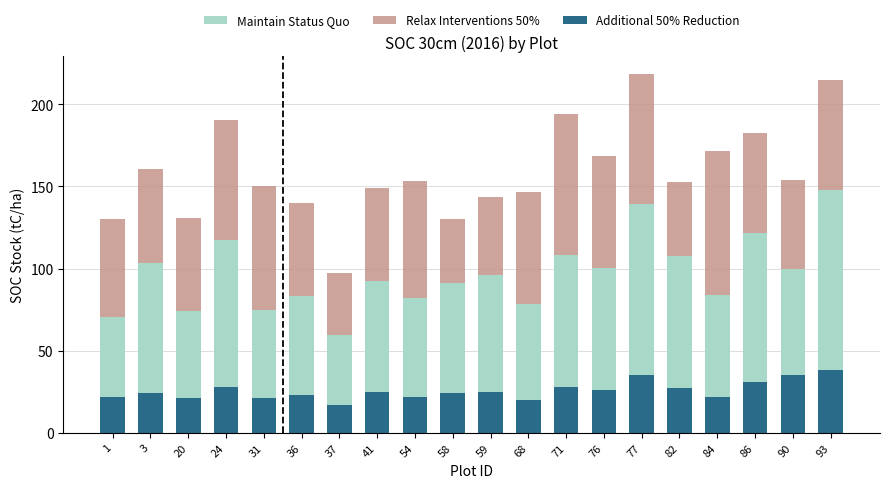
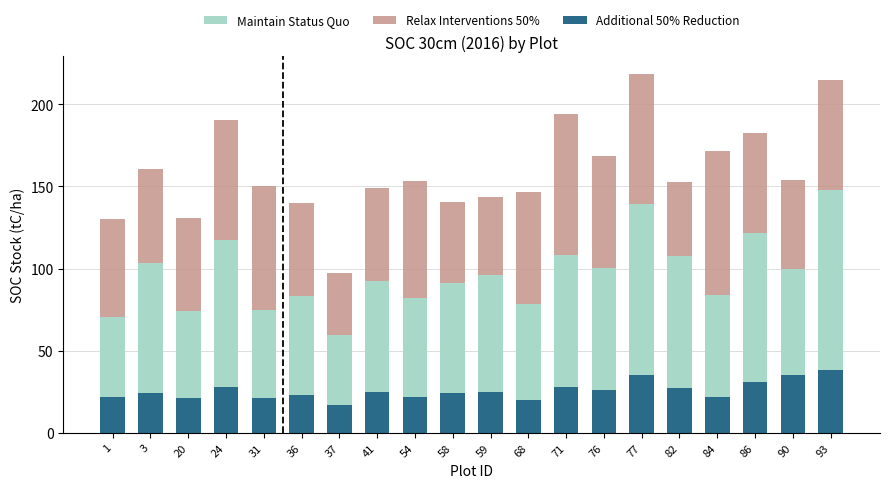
  {
    "Additional 50% Reduction": {
      "1": 22,
      "3": 24,
      "20": 21,
      "24": 28,
      "31": 21,
      "36": 23,
      "37": 17,
      "41": 25,
      "54": 22,
      "58": 24,
      "59": 25,
      "68": 20,
      "71": 28,
      "76": 26,
      "77": 35,
      "82": 27,
      "84": 22,
      "86": 31,
      "90": 35,
      "93": 38
    },
    "Maintain Status Quo": {
      "1": 49,
      "3": 79,
      "20": 53,
      "24": 90,
      "31": 54,
      "36": 60,
      "37": 42,
      "41": 67,
      "54": 60,
      "58": 67,
      "59": 71,
      "68": 58,
      "71": 80,
      "76": 74,
      "77": 104,
      "82": 80,
      "84": 62,
      "86": 91,
      "90": 65,
      "93": 110
    },
    "Relax Interventions 50%": {
      "1": 59,
      "3": 57,
      "20": 57,
      "24": 73,
      "31": 76,
      "36": 57,
      "37": 38,
      "41": 57,
      "54": 71,
-     "58": 39,
+     "58": 49,
      "59": 48,
      "68": 68,
      "71": 86,
      "76": 68,
      "77": 79,
      "82": 46,
      "84": 88,
      "86": 61,
      "90": 54,
      "93": 67
    }
  }
